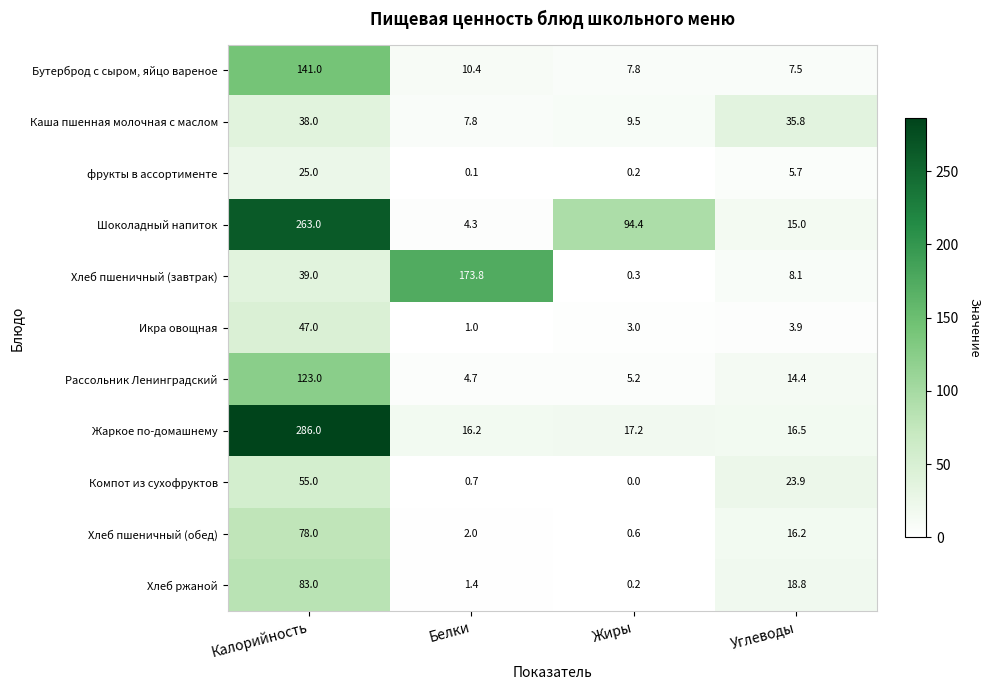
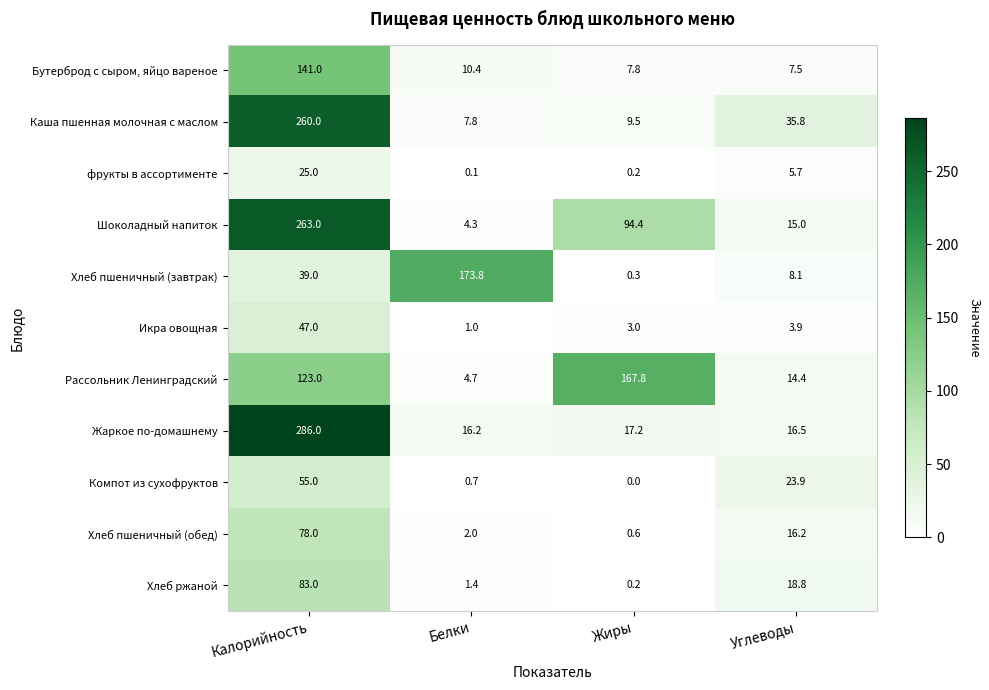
  {
    "Бутерброд с сыром, яйцо вареное": {
      "Калорийность": 141.0,
      "Белки": 10.4,
      "Жиры": 7.8,
      "Углеводы": 7.5
    },
    "Каша пшенная молочная с маслом": {
-     "Калорийность": 38.0,
+     "Калорийность": 260.0,
      "Белки": 7.8,
      "Жиры": 9.5,
      "Углеводы": 35.8
    },
    "фрукты в ассортименте": {
      "Калорийность": 25.0,
      "Белки": 0.1,
      "Жиры": 0.2,
      "Углеводы": 5.7
    },
    "Шоколадный напиток": {
      "Калорийность": 263.0,
      "Белки": 4.3,
      "Жиры": 94.4,
      "Углеводы": 15.0
    },
    "Хлеб пшеничный (завтрак)": {
      "Калорийность": 39.0,
      "Белки": 173.8,
      "Жиры": 0.3,
      "Углеводы": 8.1
    },
    "Икра овощная": {
      "Калорийность": 47.0,
      "Белки": 1.0,
      "Жиры": 3.0,
      "Углеводы": 3.9
    },
    "Рассольник Ленинградский": {
      "Калорийность": 123.0,
      "Белки": 4.7,
-     "Жиры": 5.2,
+     "Жиры": 167.8,
      "Углеводы": 14.4
    },
    "Жаркое по-домашнему": {
      "Калорийность": 286.0,
      "Белки": 16.2,
      "Жиры": 17.2,
      "Углеводы": 16.5
    },
    "Компот из сухофруктов": {
      "Калорийность": 55.0,
      "Белки": 0.7,
      "Жиры": 0.0,
      "Углеводы": 23.9
    },
    "Хлеб пшеничный (обед)": {
      "Калорийность": 78.0,
      "Белки": 2.0,
      "Жиры": 0.6,
      "Углеводы": 16.2
    },
    "Хлеб ржаной": {
      "Калорийность": 83.0,
      "Белки": 1.4,
      "Жиры": 0.2,
      "Углеводы": 18.8
    }
  }
